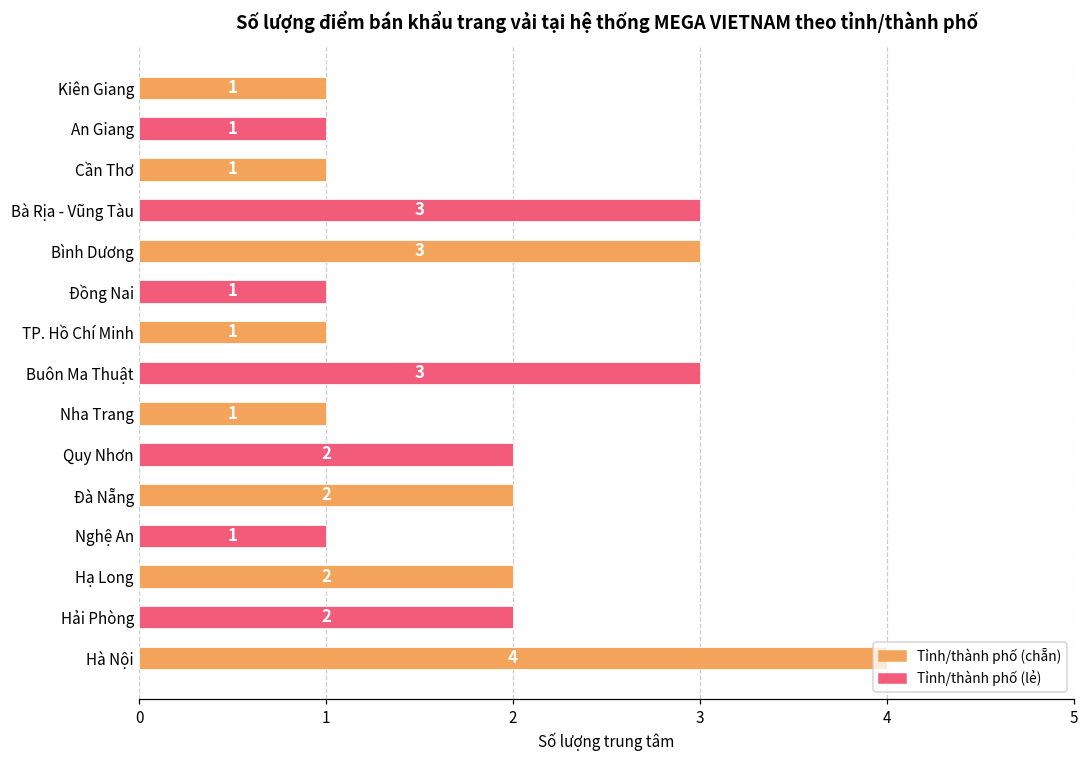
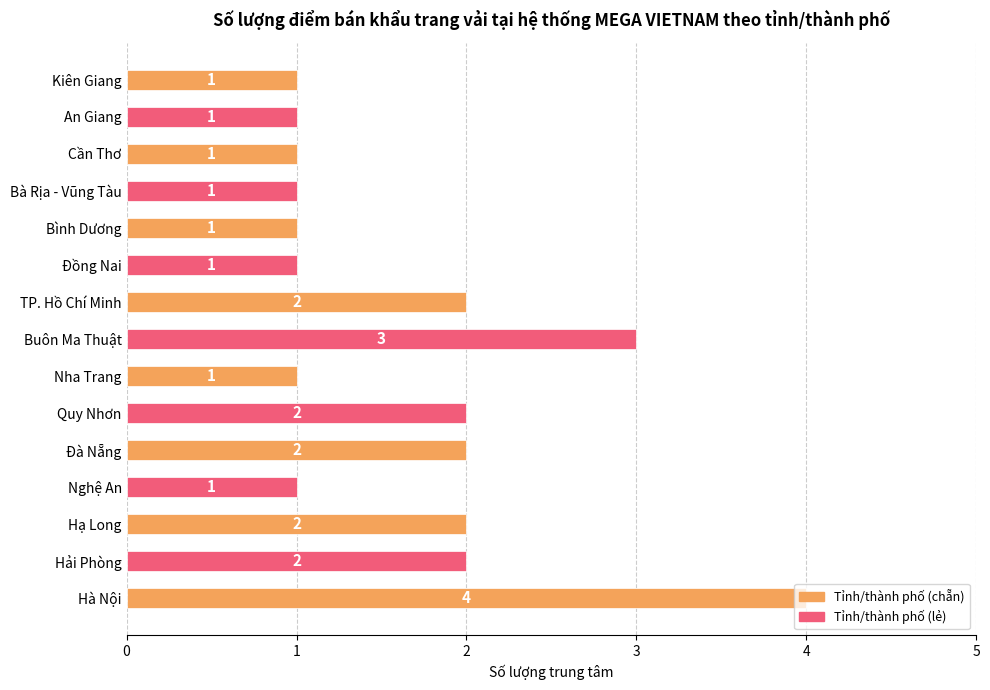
  {
    "Kiên Giang": 1,
    "An Giang": 1,
    "Cần Thơ": 1,
-   "Bà Rịa - Vũng Tàu": 3,
-   "Bình Dương": 3,
+   "Bà Rịa - Vũng Tàu": 1,
+   "Bình Dương": 1,
    "Đồng Nai": 1,
-   "TP. Hồ Chí Minh": 1,
+   "TP. Hồ Chí Minh": 2,
    "Buôn Ma Thuật": 3,
    "Nha Trang": 1,
    "Quy Nhơn": 2,
    "Đà Nẵng": 2,
    "Nghệ An": 1,
    "Hạ Long": 2,
    "Hải Phòng": 2
  }
